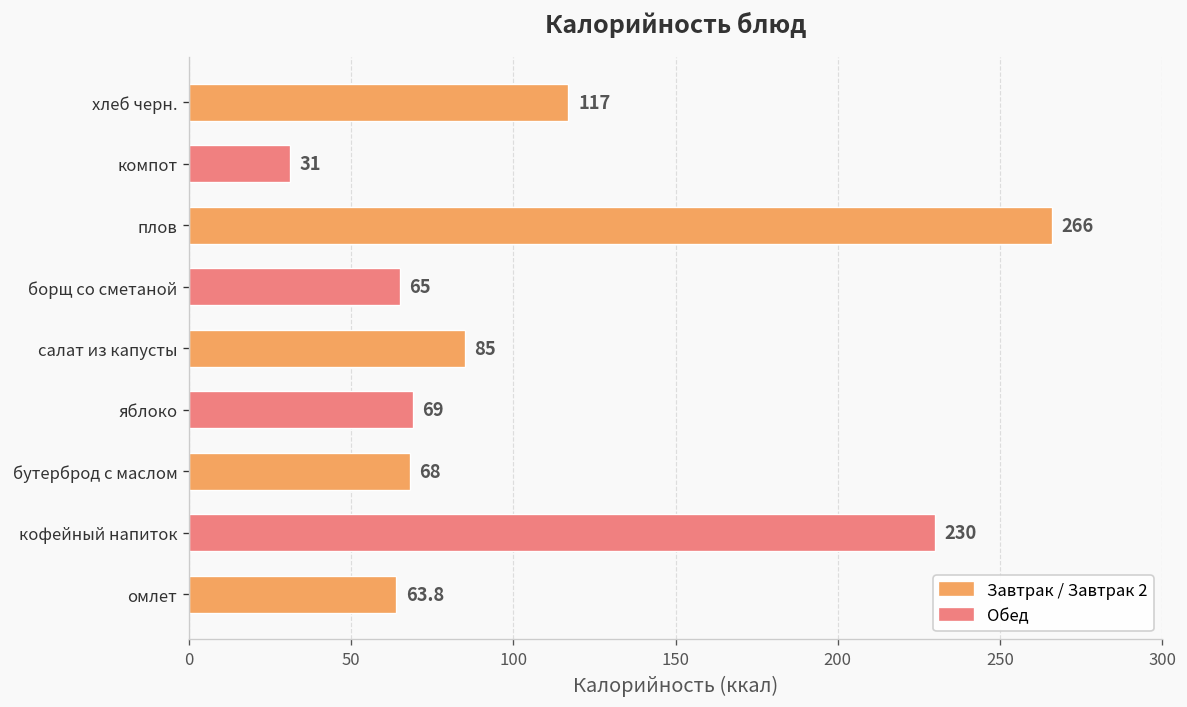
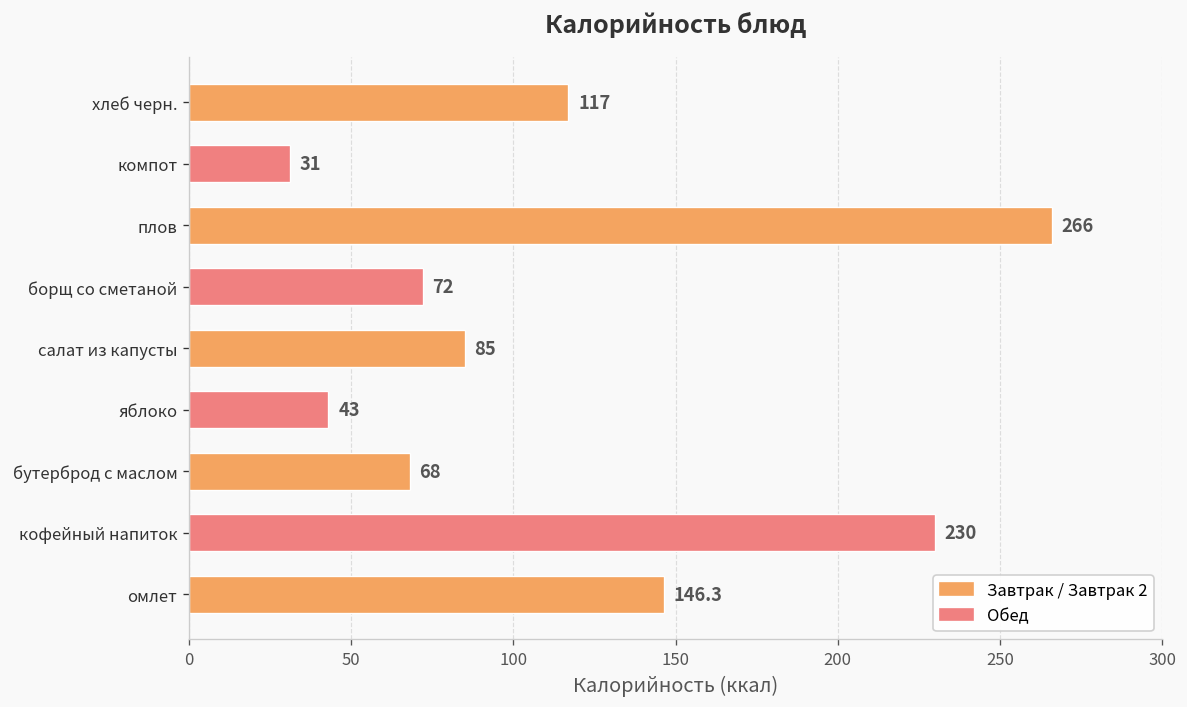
  {
    "хлеб черн.": 117,
    "компот": 31,
    "плов": 266,
-   "борщ со сметаной": 65,
+   "борщ со сметаной": 72,
    "салат из капусты": 85,
-   "яблоко": 69,
+   "яблоко": 43,
    "бутерброд с маслом": 68,
    "кофейный напиток": 230,
-   "омлет": 63.8
+   "омлет": 146.3
  }
